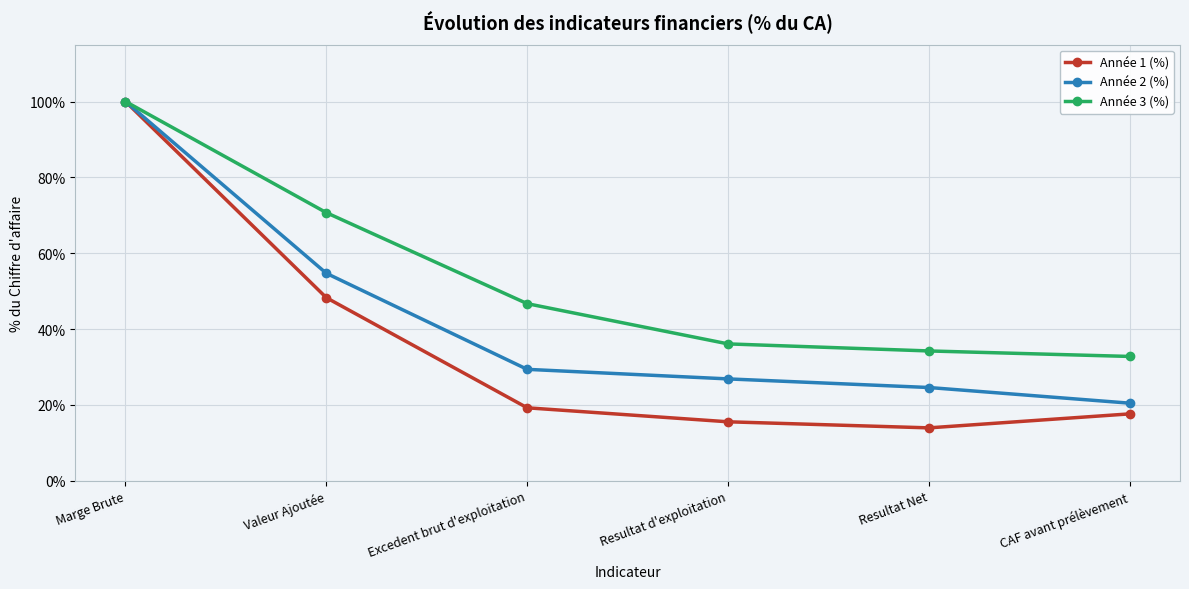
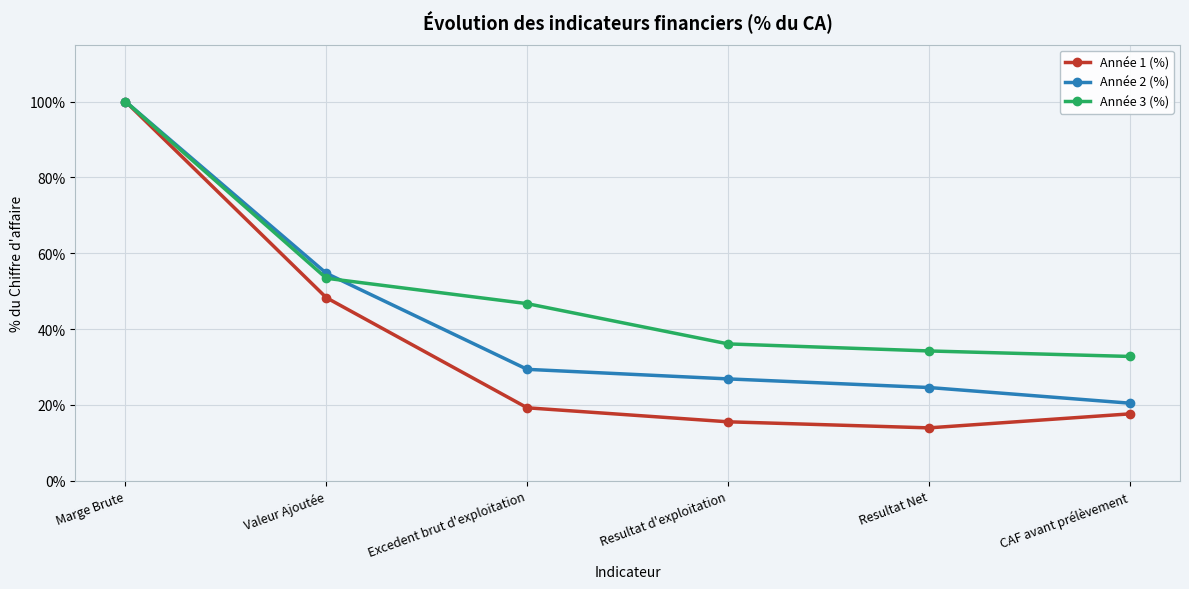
  {
    "Année 1 (%)": {
      "Valeur Ajoutée": "48%",
      "Excedent brut d'exploitation": "19%",
      "Resultat d'exploitation": "16%",
      "Resultat Net": "14%",
      "CAF avant prélèvement": "18%"
    },
    "Année 2 (%)": {
      "Valeur Ajoutée": "55%",
      "Excedent brut d'exploitation": "29%",
      "Resultat d'exploitation": "27%",
      "Resultat Net": "25%",
      "CAF avant prélèvement": "20%"
    },
    "Année 3 (%)": {
-     "Valeur Ajoutée": "71%",
+     "Valeur Ajoutée": "53%",
      "Excedent brut d'exploitation": "47%",
      "Resultat d'exploitation": "36%",
      "Resultat Net": "34%",
      "CAF avant prélèvement": "33%"
    }
  }
